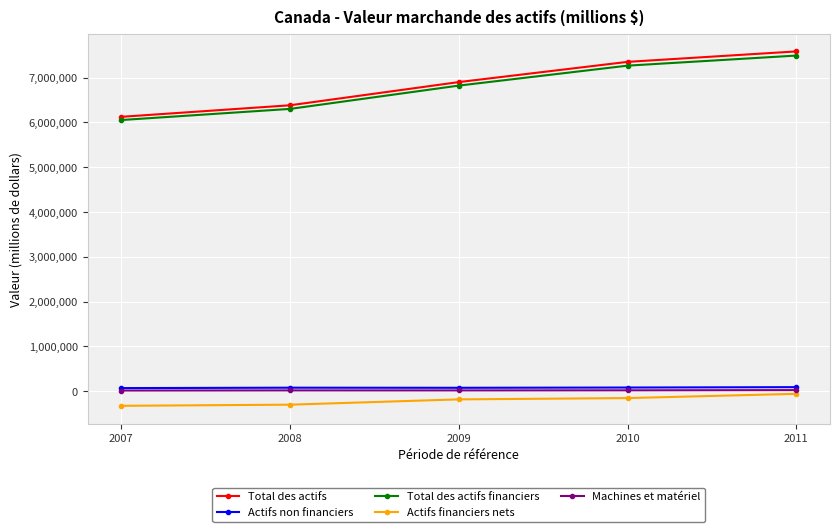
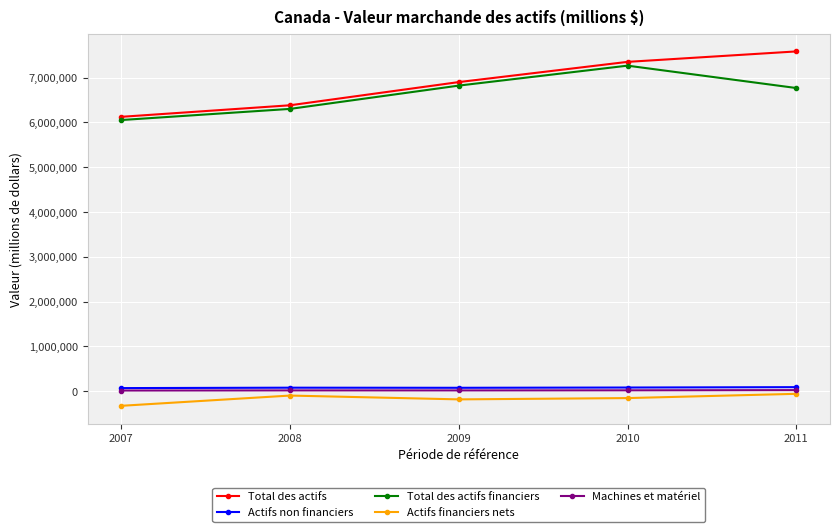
  {
    "Total des actifs": {
      "2007": "6,100,000",
      "2008": "6,400,000",
      "2009": "6,900,000",
      "2010": "7,300,000",
      "2011": "7,600,000"
    },
    "Actifs non financiers": {
      "2008": "100,000",
      "2009": "100,000",
      "2010": "100,000",
      "2011": "100,000"
    },
    "Total des actifs financiers": {
      "2007": "6,100,000",
      "2008": "6,300,000",
      "2009": "6,800,000",
      "2010": "7,300,000",
-     "2011": "7,500,000"
+     "2011": "6,800,000"
    },
    "Actifs financiers nets": {
      "2007": "-300,000",
-     "2008": "-300,000",
+     "2008": "-100,000",
      "2009": "-200,000",
      "2010": "-200,000",
      "2011": "-100,000"
    },
    "Machines et matériel": {
      "2008": "0",
      "2009": "0",
      "2010": "0",
      "2011": "0"
    }
  }
